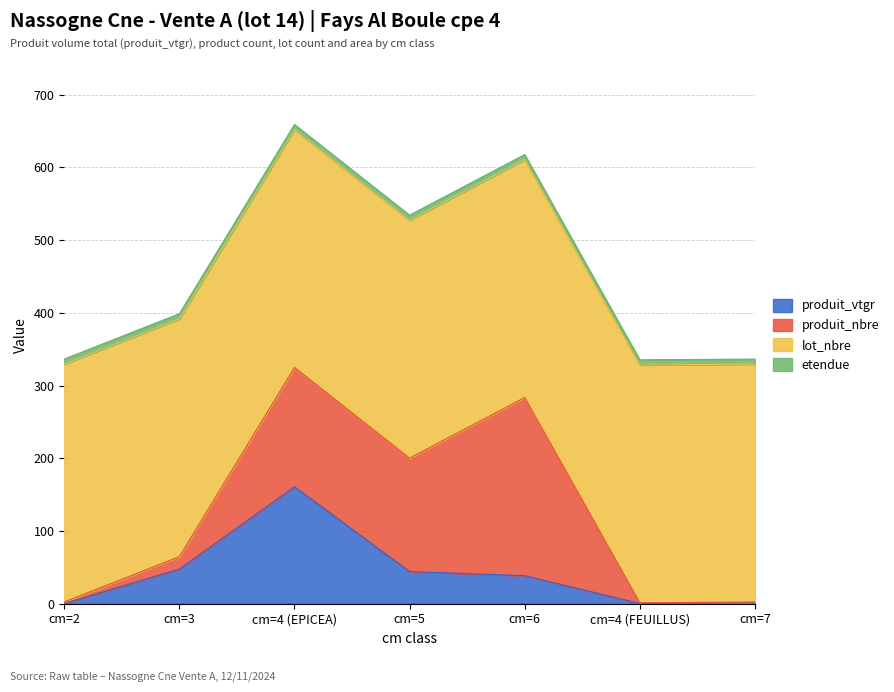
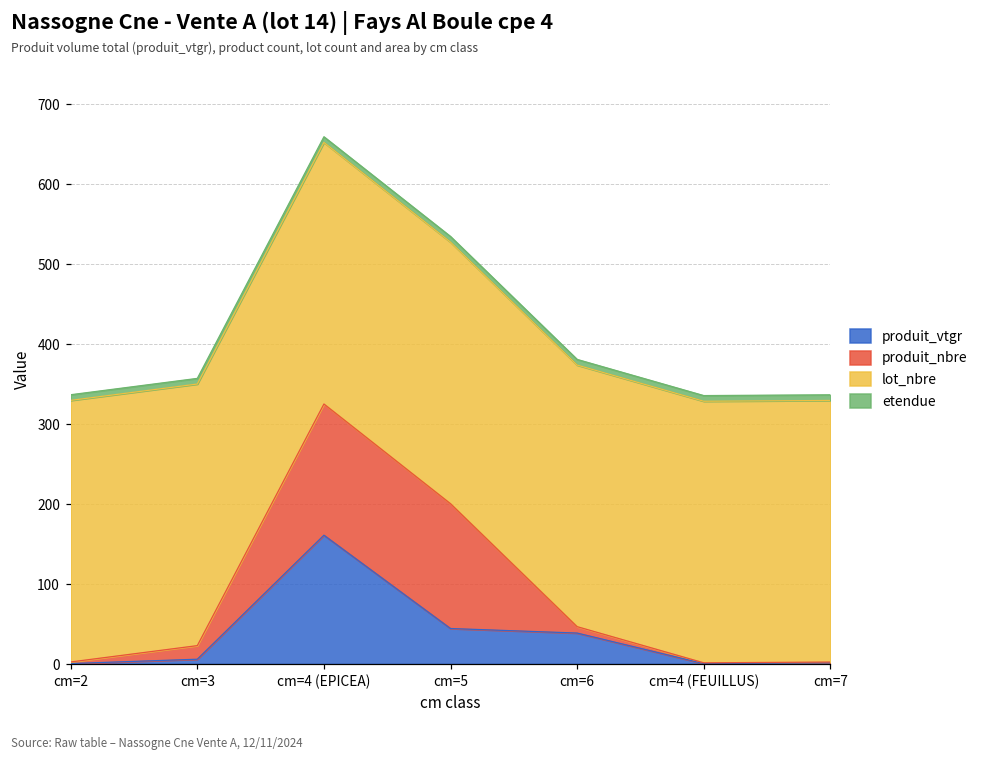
  {
    "produit_vtgr": {
-     "cm=3": 50,
+     "cm=3": 10,
      "cm=4 (EPICEA)": 160,
      "cm=5": 40,
      "cm=6": 40
    },
    "produit_nbre": {
      "cm=3": 20,
      "cm=4 (EPICEA)": 160,
      "cm=5": 160,
-     "cm=6": 250
+     "cm=6": 10
    },
    "lot_nbre": {
      "cm=2": 330,
      "cm=3": 330,
      "cm=4 (EPICEA)": 330,
      "cm=5": 330,
      "cm=6": 330,
      "cm=4 (FEUILLUS)": 330,
      "cm=7": 330
    },
    "etendue": {
      "cm=2": 10,
      "cm=3": 10,
      "cm=4 (EPICEA)": 10,
      "cm=5": 10,
      "cm=6": 10,
      "cm=4 (FEUILLUS)": 10,
      "cm=7": 10
    }
  }
